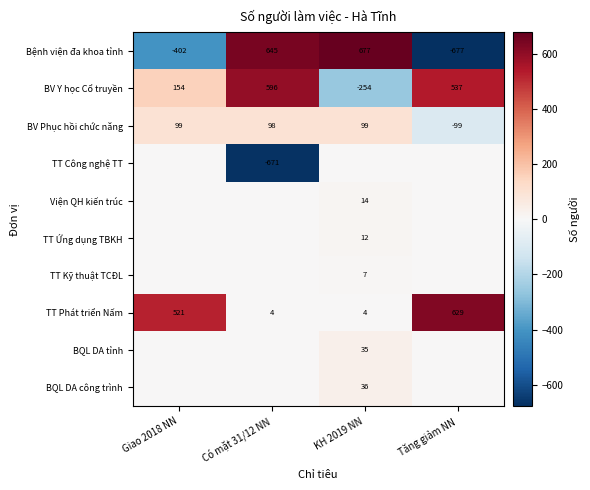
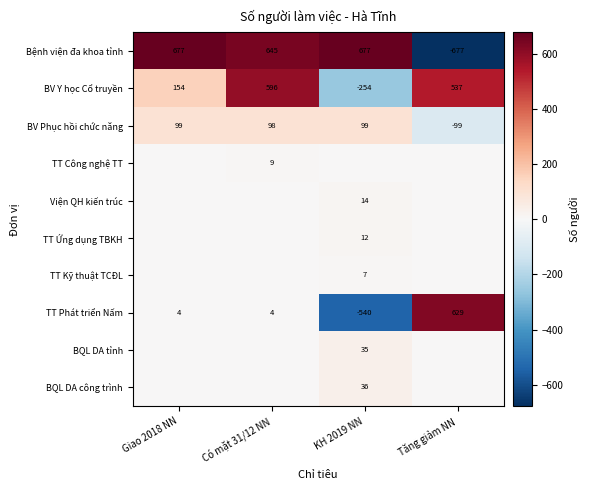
  {
    "Bệnh viện đa khoa tỉnh": {
-     "Giao 2018 NN": -402,
+     "Giao 2018 NN": 677,
      "Có mặt 31/12 NN": 645,
      "KH 2019 NN": 677,
      "Tăng giảm NN": -677
    },
    "BV Y học Cổ truyền": {
      "Giao 2018 NN": 154,
      "Có mặt 31/12 NN": 596,
      "KH 2019 NN": -254,
      "Tăng giảm NN": 537
    },
    "BV Phục hồi chức năng": {
      "Giao 2018 NN": 99,
      "Có mặt 31/12 NN": 98,
      "KH 2019 NN": 99,
      "Tăng giảm NN": -99
    },
    "TT Công nghệ TT": {
-     "Có mặt 31/12 NN": -671
+     "Có mặt 31/12 NN": 9
    },
    "Viện QH kiến trúc": {
      "KH 2019 NN": 14
    },
    "TT Ứng dụng TBKH": {
      "KH 2019 NN": 12
    },
    "TT Kỹ thuật TCĐL": {
      "KH 2019 NN": 7
    },
    "TT Phát triển Nấm": {
-     "Giao 2018 NN": 521,
+     "Giao 2018 NN": 4,
      "Có mặt 31/12 NN": 4,
-     "KH 2019 NN": 4,
+     "KH 2019 NN": -540,
      "Tăng giảm NN": 629
    },
    "BQL DA tỉnh": {
      "KH 2019 NN": 35
    },
    "BQL DA công trình": {
      "KH 2019 NN": 36
    }
  }
